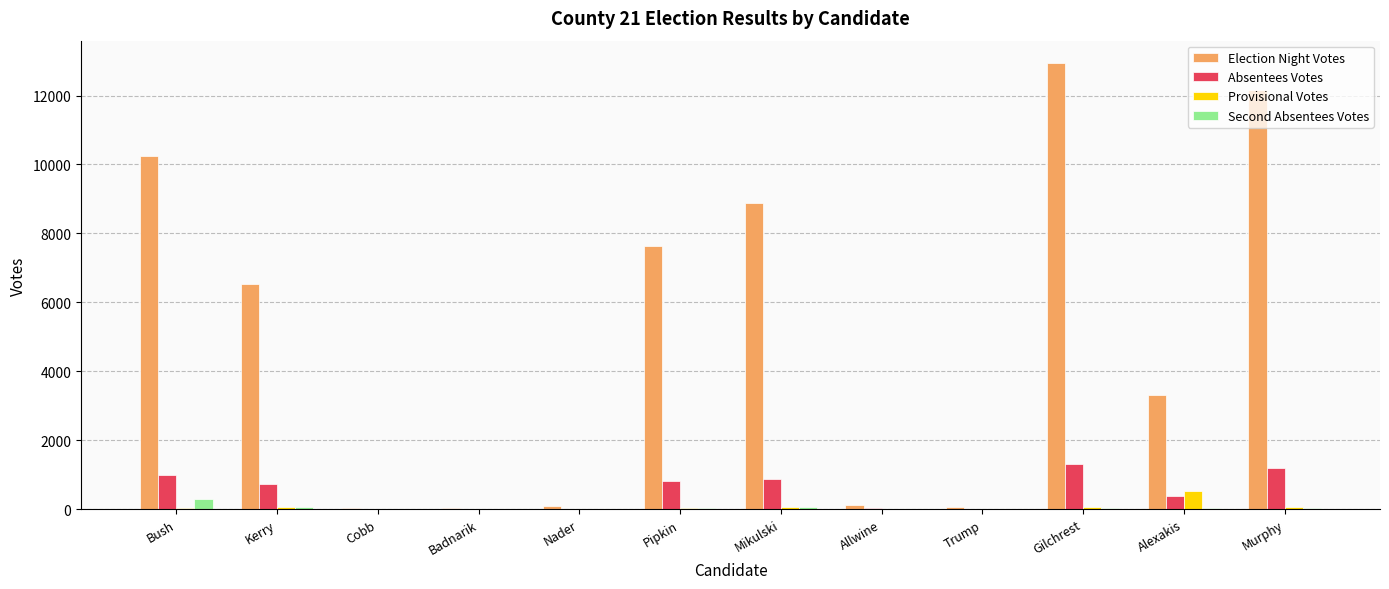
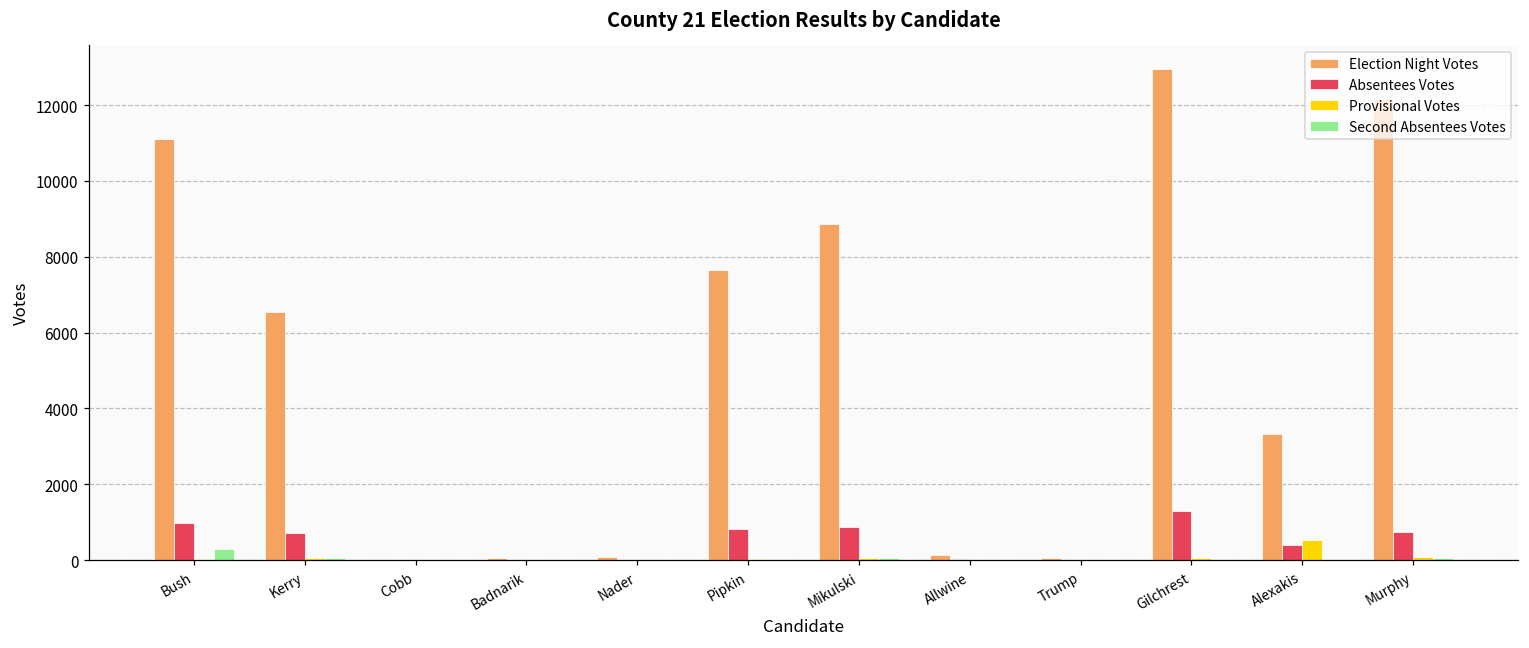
  {
    "Election Night Votes": {
-     "Bush": 10200,
+     "Bush": 11100,
      "Kerry": 6500,
      "Nader": 100,
      "Pipkin": 7600,
      "Mikulski": 8900,
      "Allwine": 100,
      "Gilchrest": 12900,
      "Alexakis": 3300
    },
    "Absentees Votes": {
      "Bush": 1000,
      "Kerry": 700,
      "Pipkin": 800,
      "Mikulski": 900,
      "Gilchrest": 1300,
      "Alexakis": 400,
-     "Murphy": 1200
+     "Murphy": 800
    },
    "Provisional Votes": {
      "Cobb": 0,
      "Badnarik": 0,
      "Nader": 0,
      "Allwine": 0,
      "Trump": 0,
      "Alexakis": 500
    },
    "Second Absentees Votes": {
      "Bush": 300,
      "Cobb": 0,
      "Trump": 0
    }
  }
